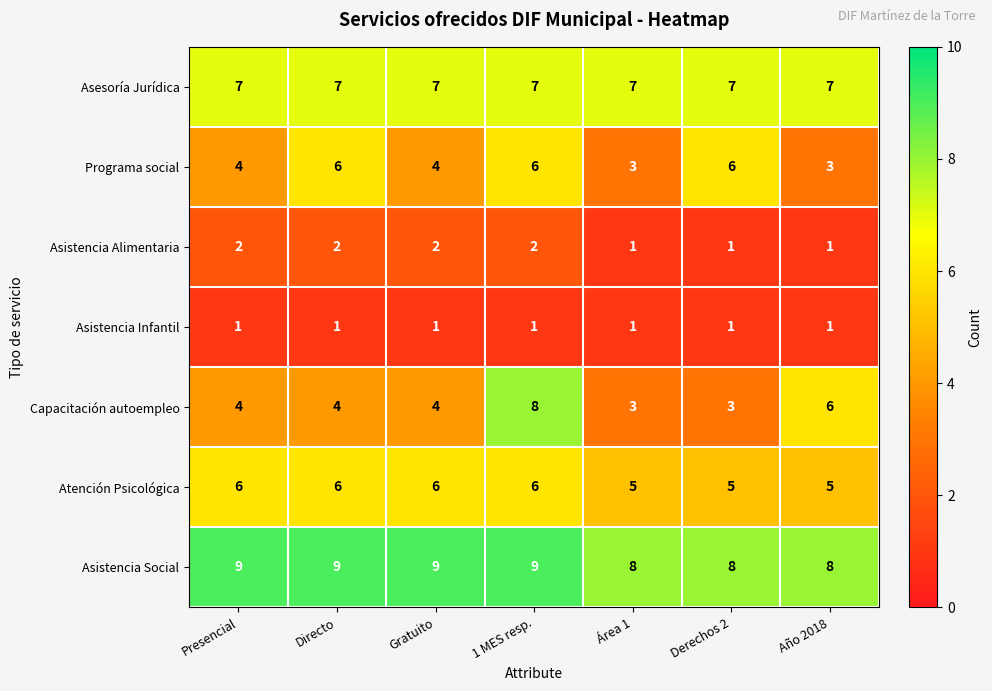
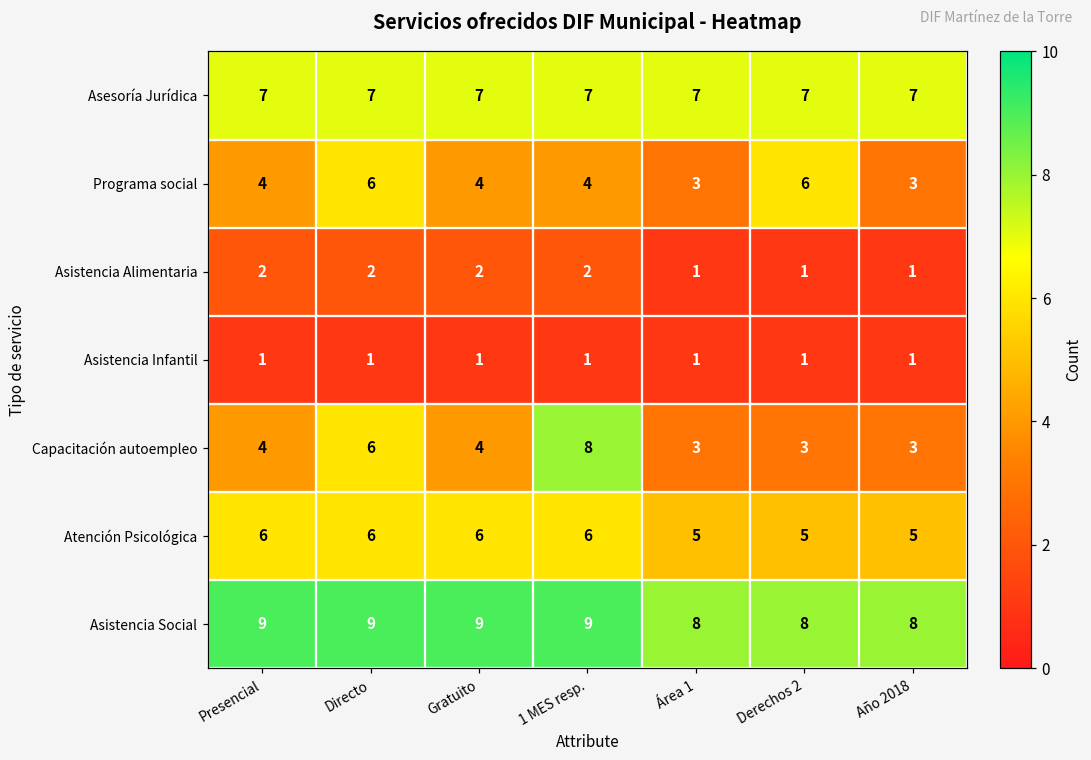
  {
    "Asesoría Jurídica": {
      "Presencial": 7,
      "Directo": 7,
      "Gratuito": 7,
      "1 MES resp.": 7,
      "Área 1": 7,
      "Derechos 2": 7,
      "Año 2018": 7
    },
    "Programa social": {
      "Presencial": 4,
      "Directo": 6,
      "Gratuito": 4,
-     "1 MES resp.": 6,
+     "1 MES resp.": 4,
      "Área 1": 3,
      "Derechos 2": 6,
      "Año 2018": 3
    },
    "Asistencia Alimentaria": {
      "Presencial": 2,
      "Directo": 2,
      "Gratuito": 2,
      "1 MES resp.": 2,
      "Área 1": 1,
      "Derechos 2": 1,
      "Año 2018": 1
    },
    "Asistencia Infantil": {
      "Presencial": 1,
      "Directo": 1,
      "Gratuito": 1,
      "1 MES resp.": 1,
      "Área 1": 1,
      "Derechos 2": 1,
      "Año 2018": 1
    },
    "Capacitación autoempleo": {
      "Presencial": 4,
-     "Directo": 4,
+     "Directo": 6,
      "Gratuito": 4,
      "1 MES resp.": 8,
      "Área 1": 3,
      "Derechos 2": 3,
-     "Año 2018": 6
+     "Año 2018": 3
    },
    "Atención Psicológica": {
      "Presencial": 6,
      "Directo": 6,
      "Gratuito": 6,
      "1 MES resp.": 6,
      "Área 1": 5,
      "Derechos 2": 5,
      "Año 2018": 5
    },
    "Asistencia Social": {
      "Presencial": 9,
      "Directo": 9,
      "Gratuito": 9,
      "1 MES resp.": 9,
      "Área 1": 8,
      "Derechos 2": 8,
      "Año 2018": 8
    }
  }
